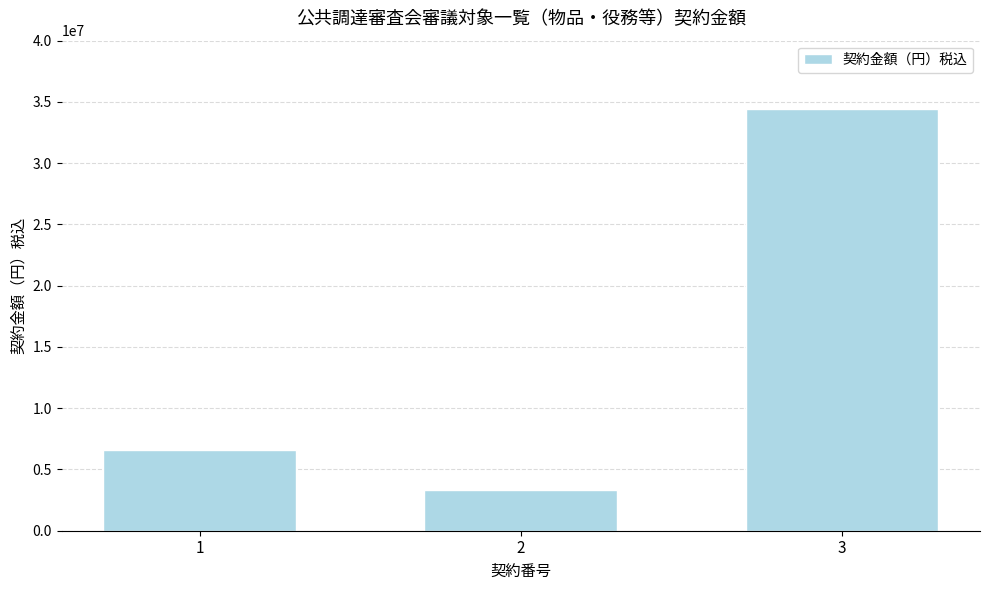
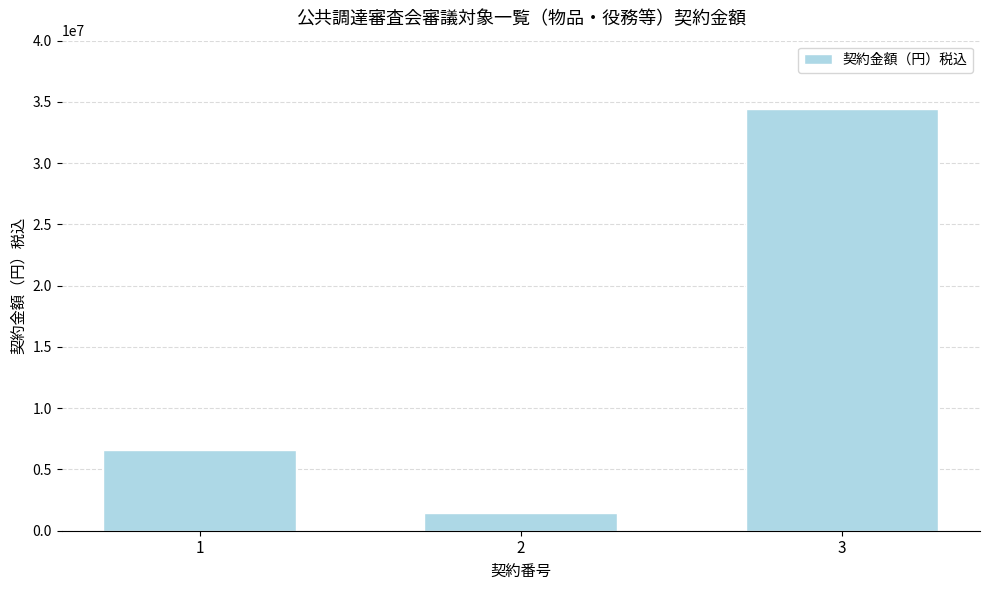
  {
    "1": 6600000,
-   "2": 3300000,
+   "2": 1400000,
    "3": 34500000
  }
